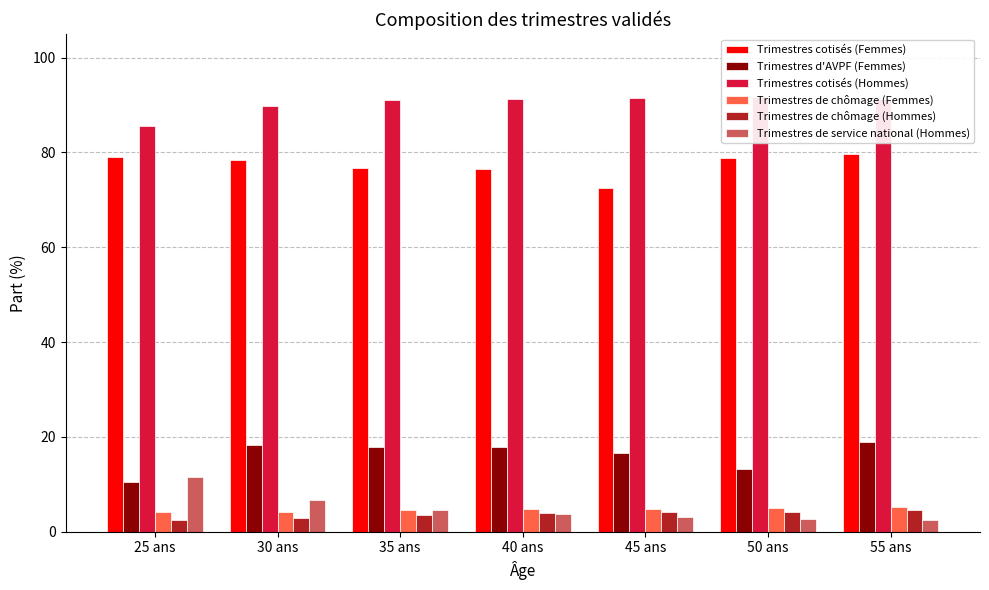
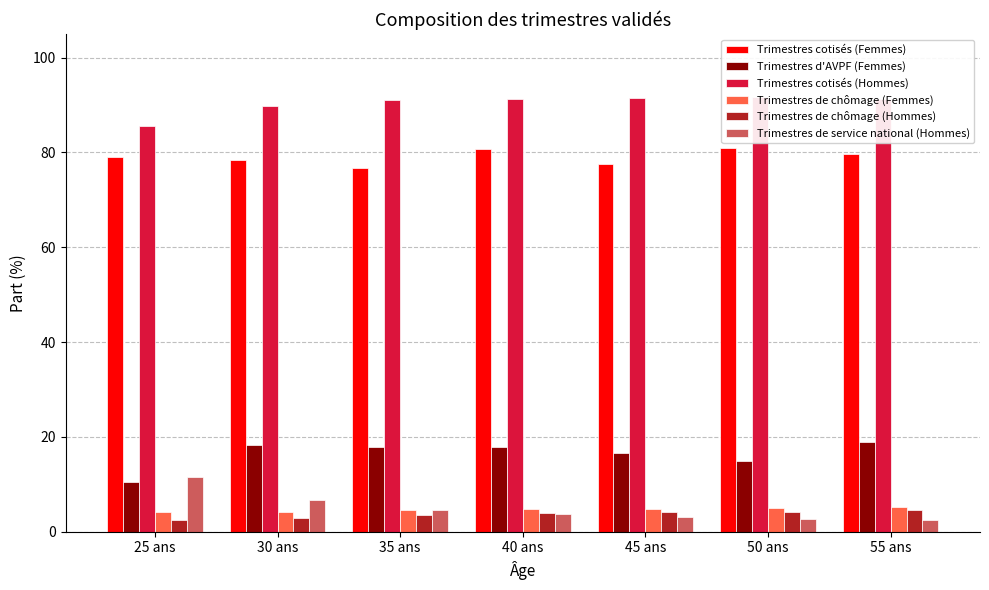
  {
    "Trimestres cotisés (Femmes)": {
      "25 ans": 79,
      "30 ans": 79,
      "35 ans": 77,
-     "40 ans": 76,
-     "45 ans": 73,
-     "50 ans": 79,
+     "40 ans": 81,
+     "45 ans": 78,
+     "50 ans": 81,
      "55 ans": 80
    },
    "Trimestres d'AVPF (Femmes)": {
      "25 ans": 10,
      "30 ans": 18,
      "35 ans": 18,
      "40 ans": 18,
      "45 ans": 17,
-     "50 ans": 13,
+     "50 ans": 15,
      "55 ans": 19
    }
  }
